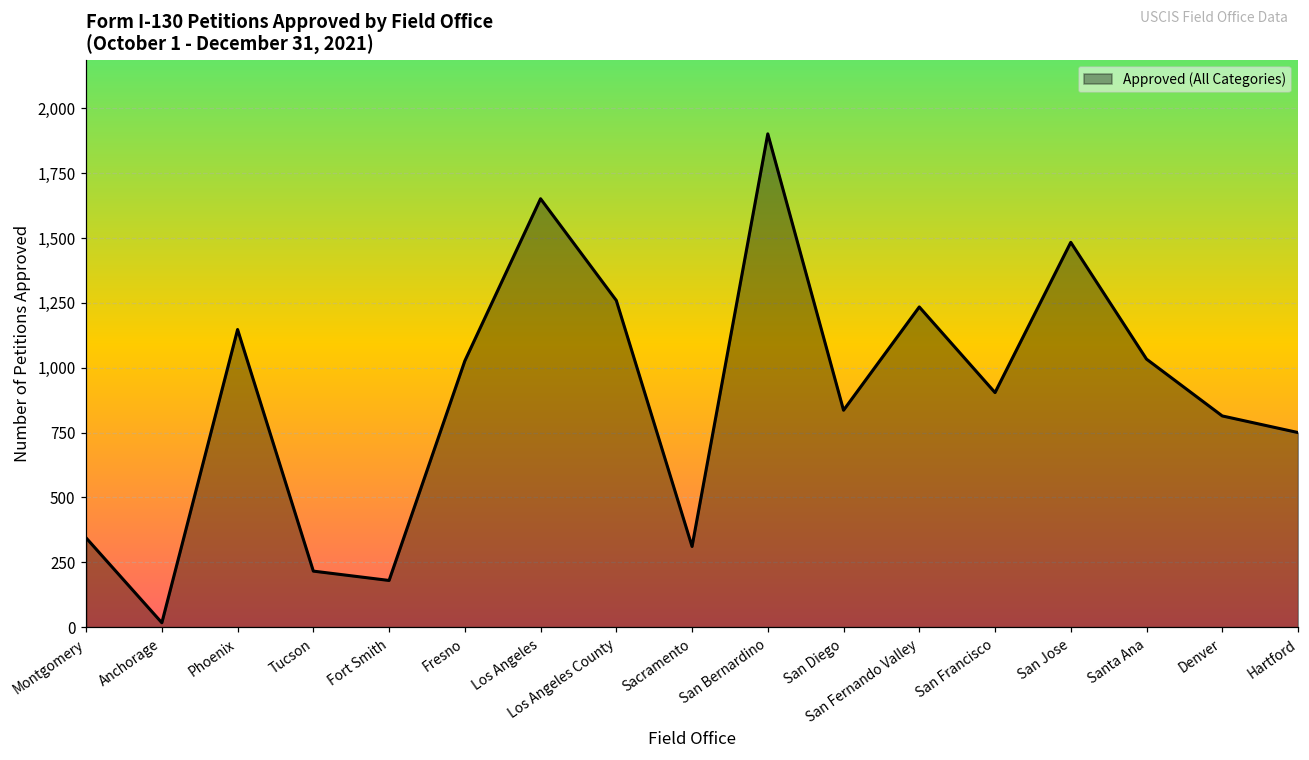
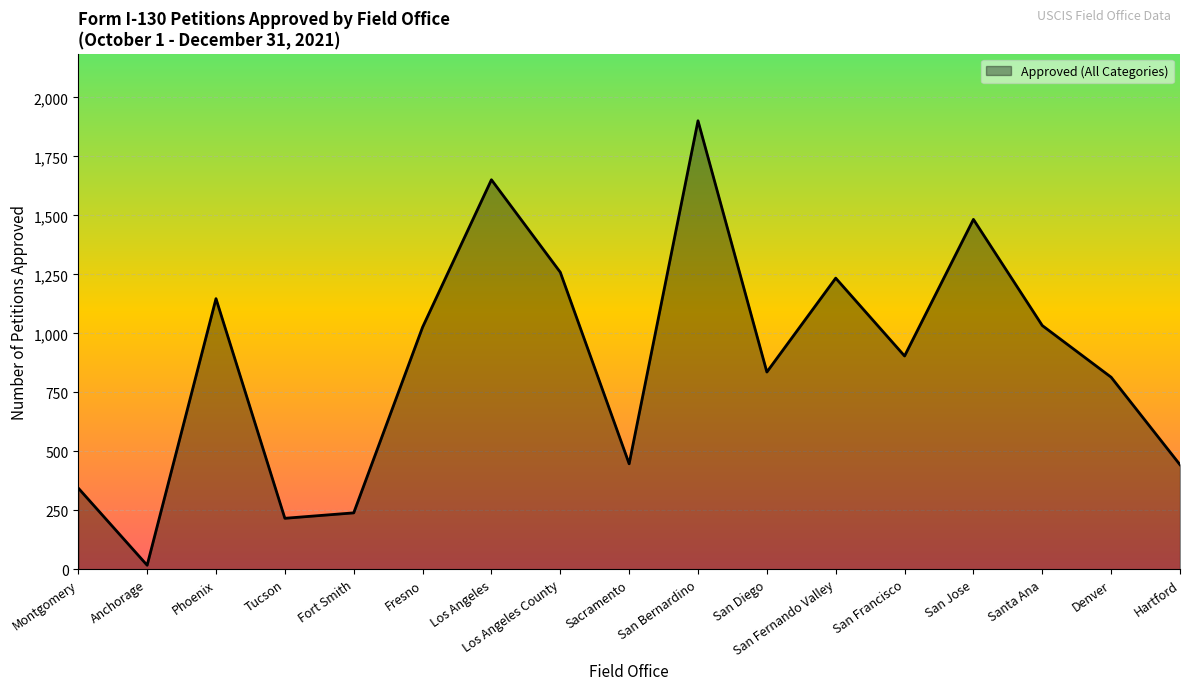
  {
    "Montgomery": "340",
    "Anchorage": "20",
    "Phoenix": "1,150",
    "Tucson": "220",
-   "Fort Smith": "180",
+   "Fort Smith": "240",
    "Fresno": "1,030",
    "Los Angeles": "1,650",
    "Los Angeles County": "1,260",
-   "Sacramento": "310",
+   "Sacramento": "450",
    "San Bernardino": "1,900",
    "San Diego": "840",
    "San Fernando Valley": "1,230",
    "San Francisco": "900",
    "San Jose": "1,480",
    "Santa Ana": "1,030",
    "Denver": "810",
-   "Hartford": "750"
+   "Hartford": "440"
  }
